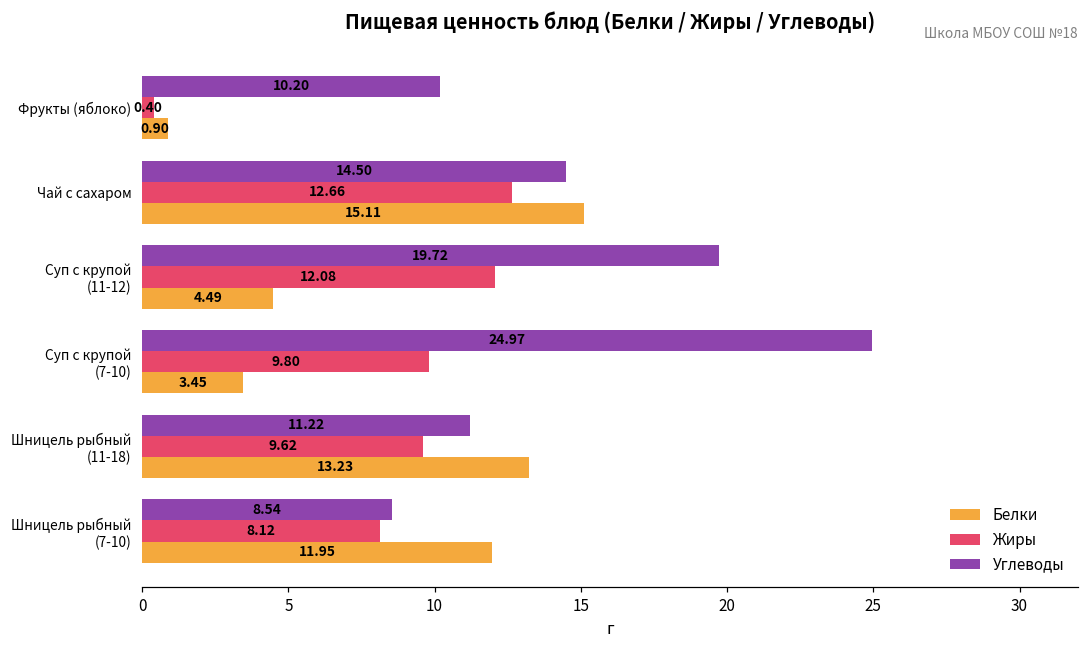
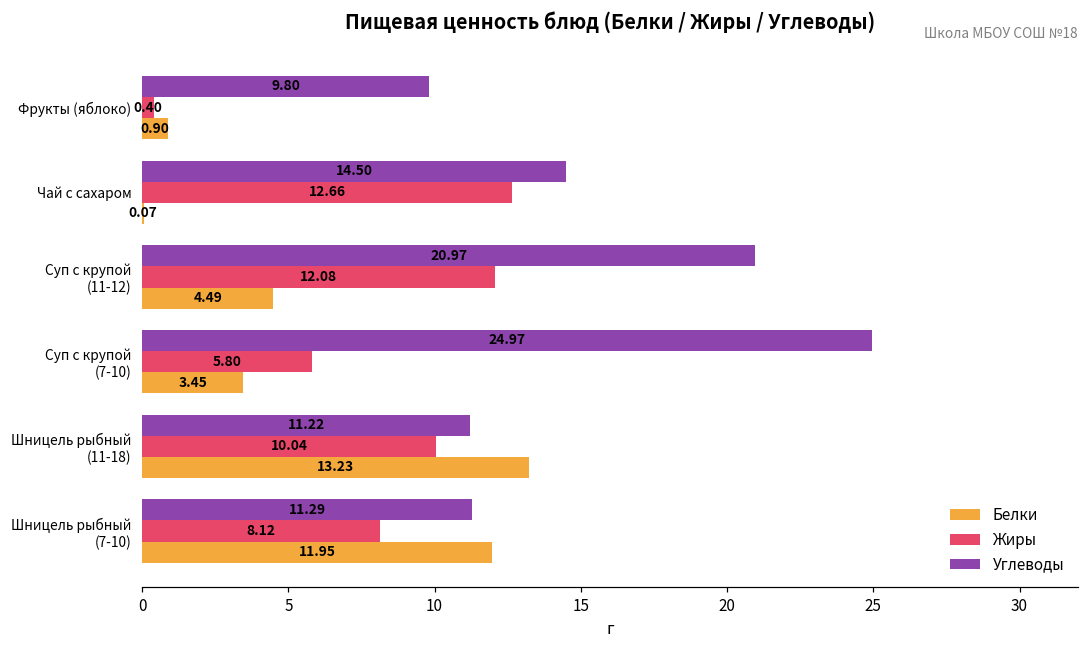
  {
    "Белки": {
      "Фрукты (яблоко)": 0.90,
-     "Чай с сахаром": 15.11,
+     "Чай с сахаром": 0.07,
      "Суп с крупой (11-12)": 4.49,
      "Суп с крупой (7-10)": 3.45,
      "Шницель рыбный (11-18)": 13.23,
      "Шницель рыбный (7-10)": 11.95
    },
    "Жиры": {
      "Фрукты (яблоко)": 0.40,
      "Чай с сахаром": 12.66,
      "Суп с крупой (11-12)": 12.08,
-     "Суп с крупой (7-10)": 9.80,
-     "Шницель рыбный (11-18)": 9.62,
+     "Суп с крупой (7-10)": 5.80,
+     "Шницель рыбный (11-18)": 10.04,
      "Шницель рыбный (7-10)": 8.12
    },
    "Углеводы": {
-     "Фрукты (яблоко)": 10.20,
+     "Фрукты (яблоко)": 9.80,
      "Чай с сахаром": 14.50,
-     "Суп с крупой (11-12)": 19.72,
+     "Суп с крупой (11-12)": 20.97,
      "Суп с крупой (7-10)": 24.97,
      "Шницель рыбный (11-18)": 11.22,
-     "Шницель рыбный (7-10)": 8.54
+     "Шницель рыбный (7-10)": 11.29
    }
  }
